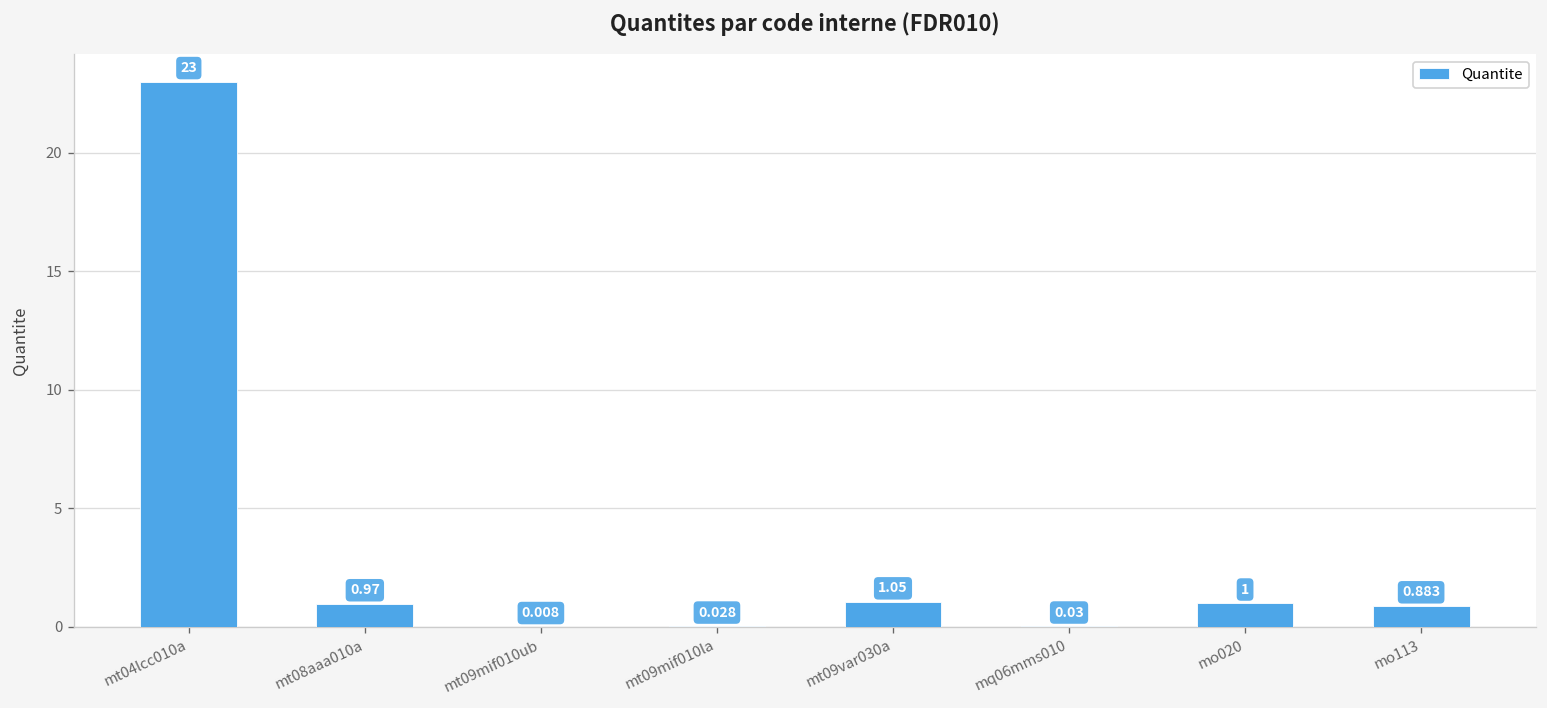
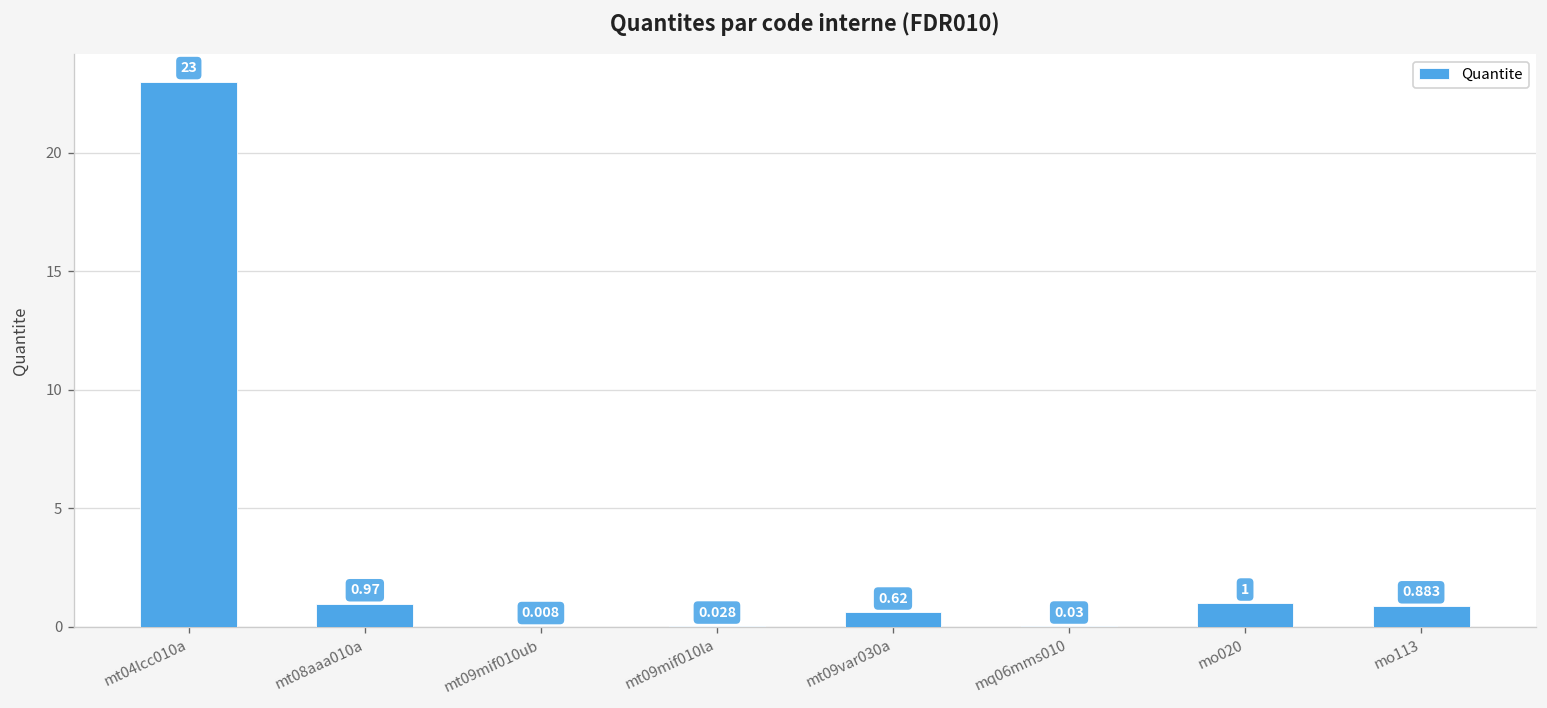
  {
-   "mt09var030a": 1.05
+   "mt09var030a": 0.62
  }
